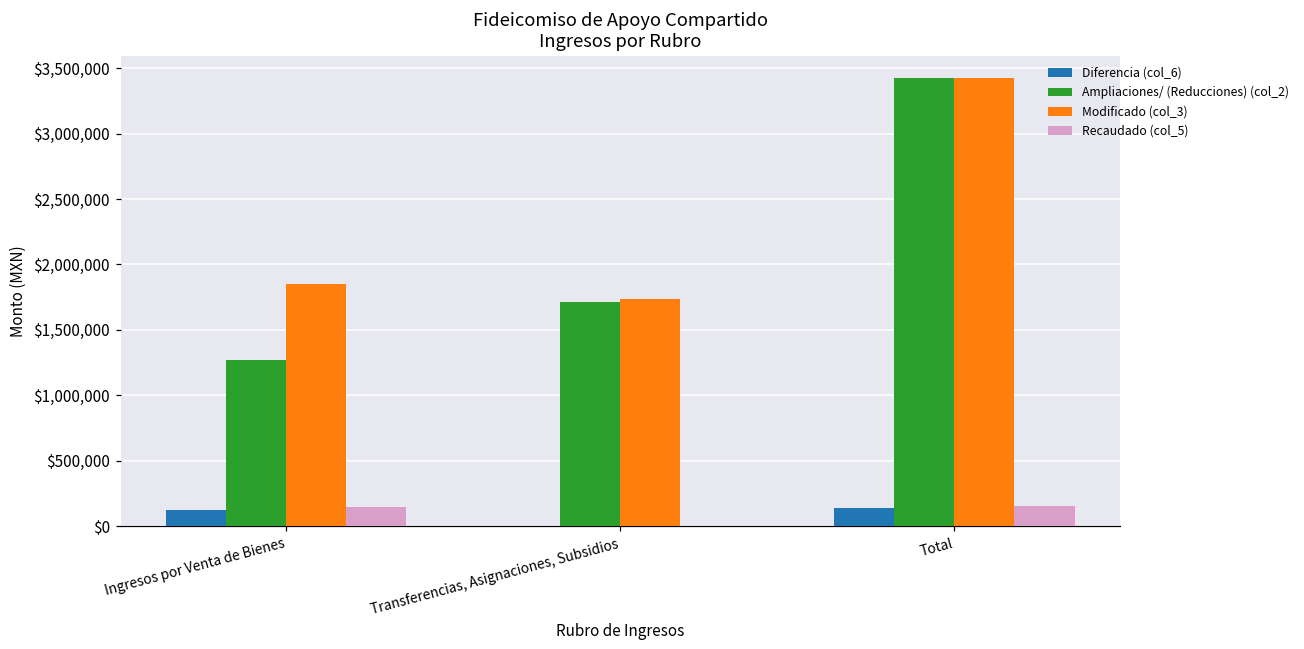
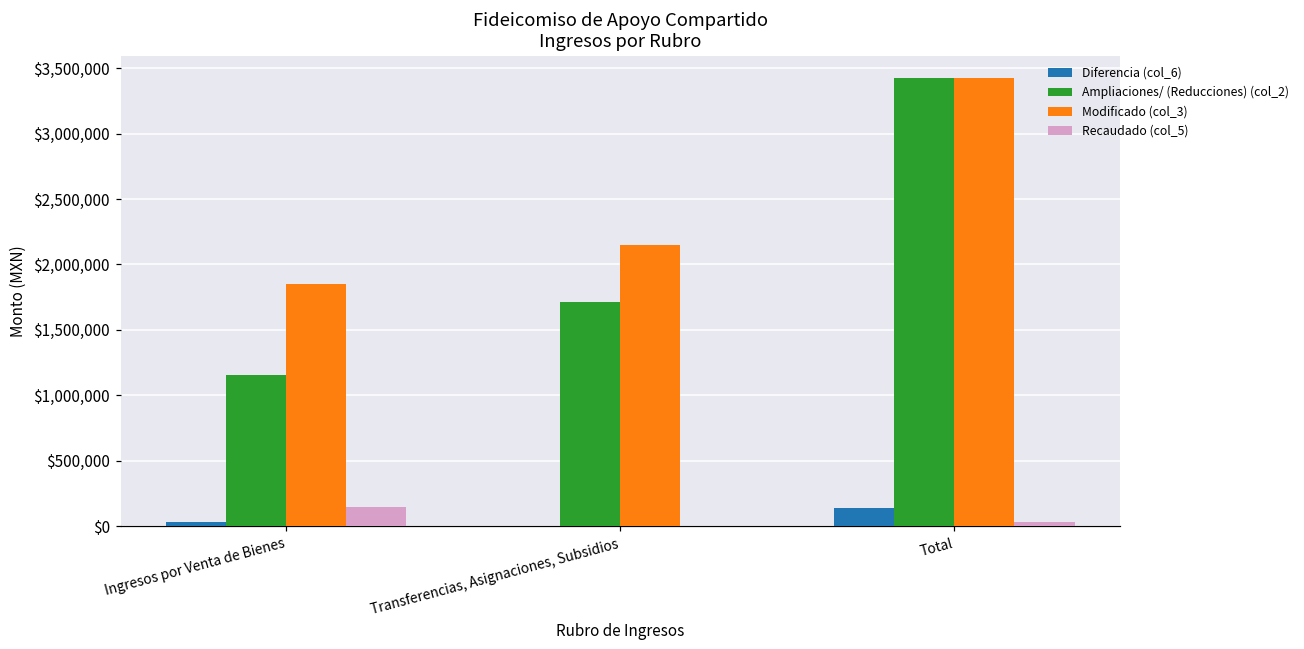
  {
    "Diferencia (col_6)": {
-     "Ingresos por Venta de Bienes": "$120,000",
+     "Ingresos por Venta de Bienes": "$30,000",
      "Transferencias, Asignaciones, Subsidios": "$0",
      "Total": "$140,000"
    },
    "Ampliaciones/ (Reducciones) (col_2)": {
-     "Ingresos por Venta de Bienes": "$1,270,000",
+     "Ingresos por Venta de Bienes": "$1,160,000",
      "Transferencias, Asignaciones, Subsidios": "$1,710,000",
      "Total": "$3,420,000"
    },
    "Modificado (col_3)": {
      "Ingresos por Venta de Bienes": "$1,850,000",
-     "Transferencias, Asignaciones, Subsidios": "$1,740,000",
+     "Transferencias, Asignaciones, Subsidios": "$2,150,000",
      "Total": "$3,420,000"
    },
    "Recaudado (col_5)": {
      "Ingresos por Venta de Bienes": "$150,000",
      "Transferencias, Asignaciones, Subsidios": "$0",
-     "Total": "$150,000"
+     "Total": "$30,000"
    }
  }
